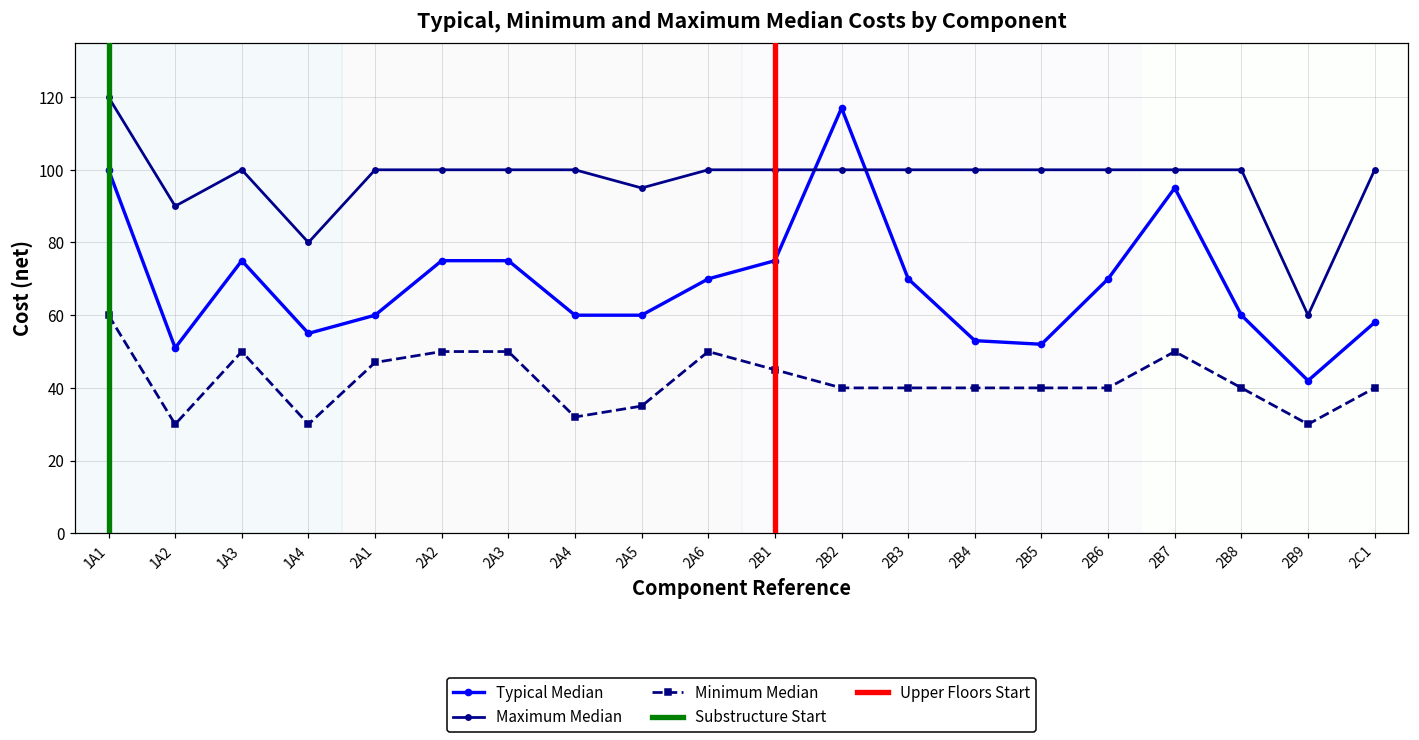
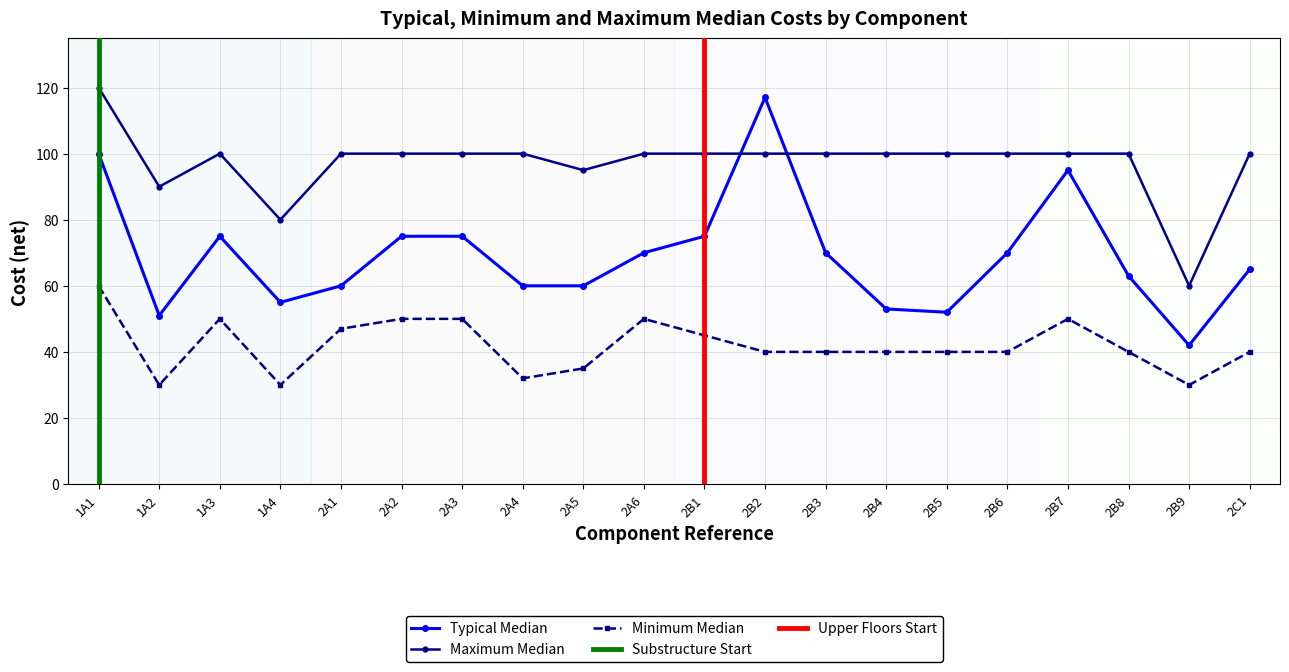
  {
    "Typical Median": {
      "1A1": 100,
      "1A2": 51,
      "1A3": 75,
      "1A4": 55,
      "2A1": 60,
      "2A2": 75,
      "2A3": 75,
      "2A4": 60,
      "2A5": 60,
      "2A6": 70,
      "2B1": 75,
      "2B2": 117,
      "2B3": 70,
      "2B4": 53,
      "2B5": 52,
      "2B6": 70,
      "2B7": 95,
-     "2B8": 60,
+     "2B8": 63,
      "2B9": 42,
-     "2C1": 58
+     "2C1": 65
    }
  }
